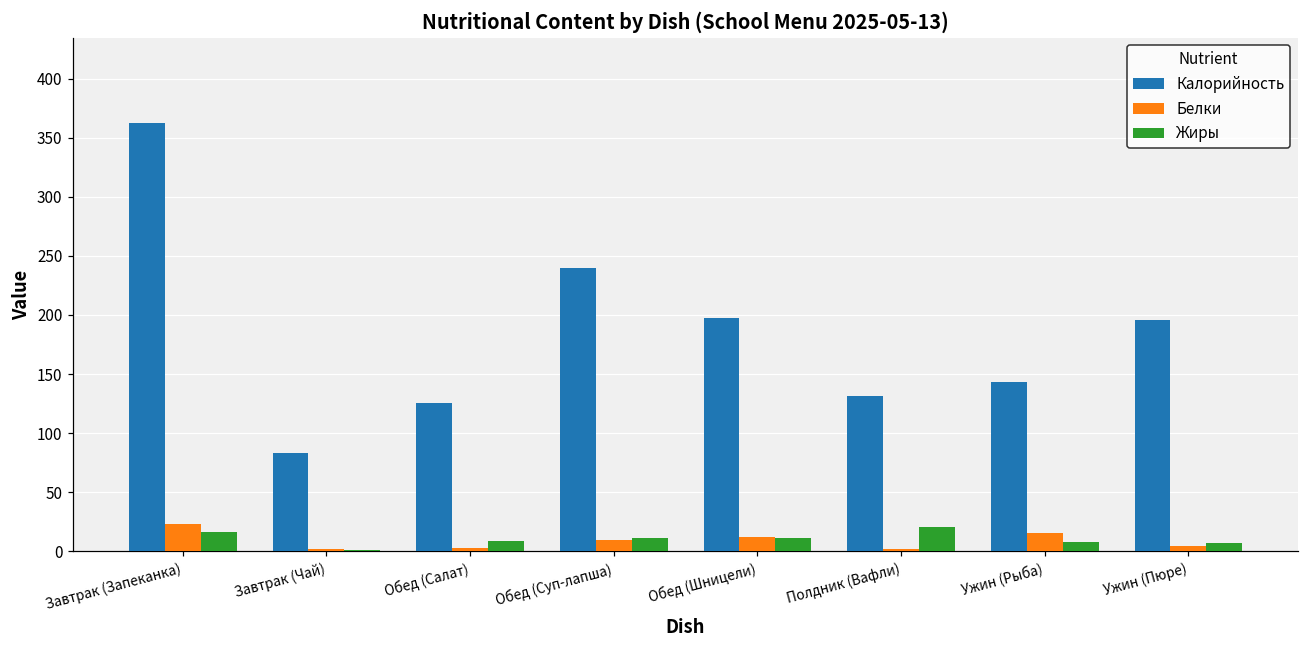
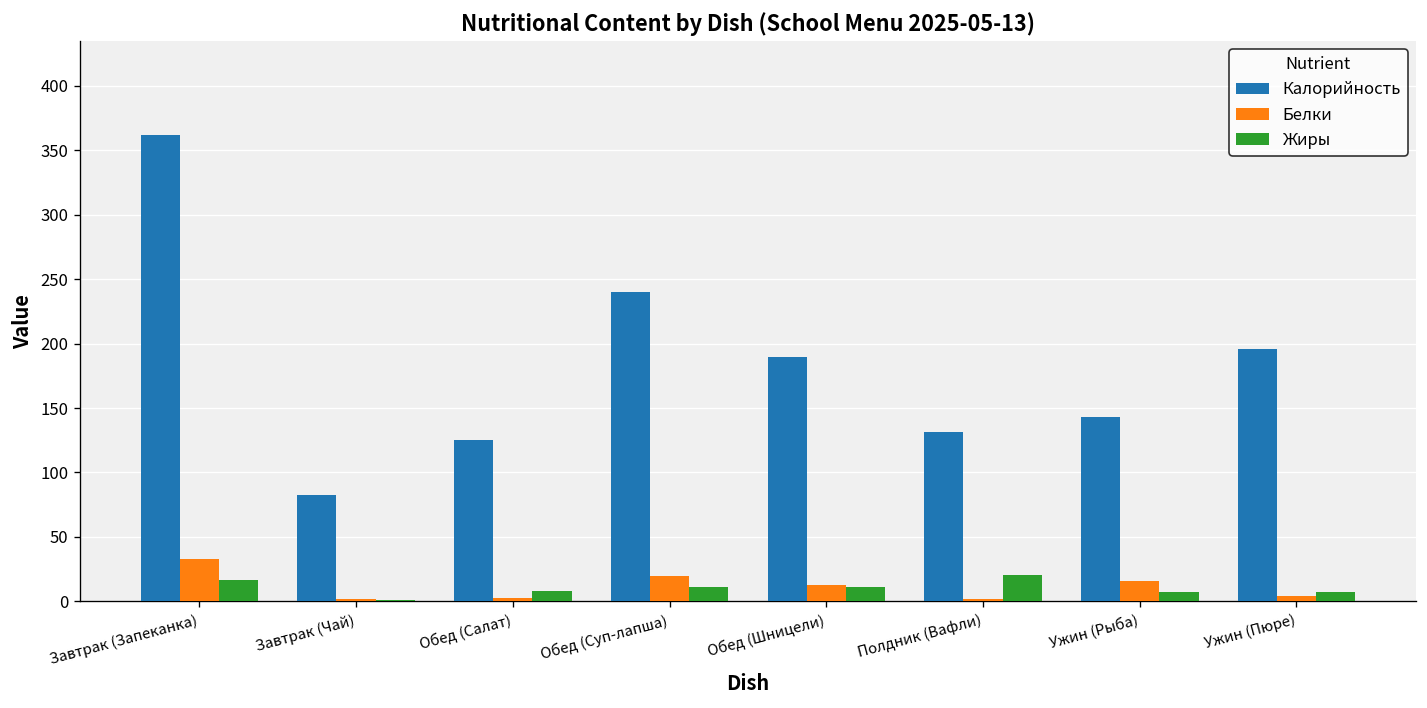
  {
    "Калорийность": {
      "Завтрак (Запеканка)": 362,
      "Завтрак (Чай)": 83,
      "Обед (Салат)": 125,
      "Обед (Суп-лапша)": 240,
-     "Обед (Шницели)": 198,
+     "Обед (Шницели)": 190,
      "Полдник (Вафли)": 131,
      "Ужин (Рыба)": 143,
      "Ужин (Пюре)": 196
    },
    "Белки": {
-     "Завтрак (Запеканка)": 23,
+     "Завтрак (Запеканка)": 33,
      "Обед (Салат)": 3,
-     "Обед (Суп-лапша)": 9,
+     "Обед (Суп-лапша)": 20,
      "Обед (Шницели)": 13,
      "Ужин (Рыба)": 15,
      "Ужин (Пюре)": 4
    },
    "Жиры": {
      "Завтрак (Запеканка)": 17,
      "Обед (Салат)": 8,
      "Обед (Суп-лапша)": 11,
      "Обед (Шницели)": 11,
      "Полдник (Вафли)": 20,
      "Ужин (Рыба)": 8,
      "Ужин (Пюре)": 7
    }
  }
